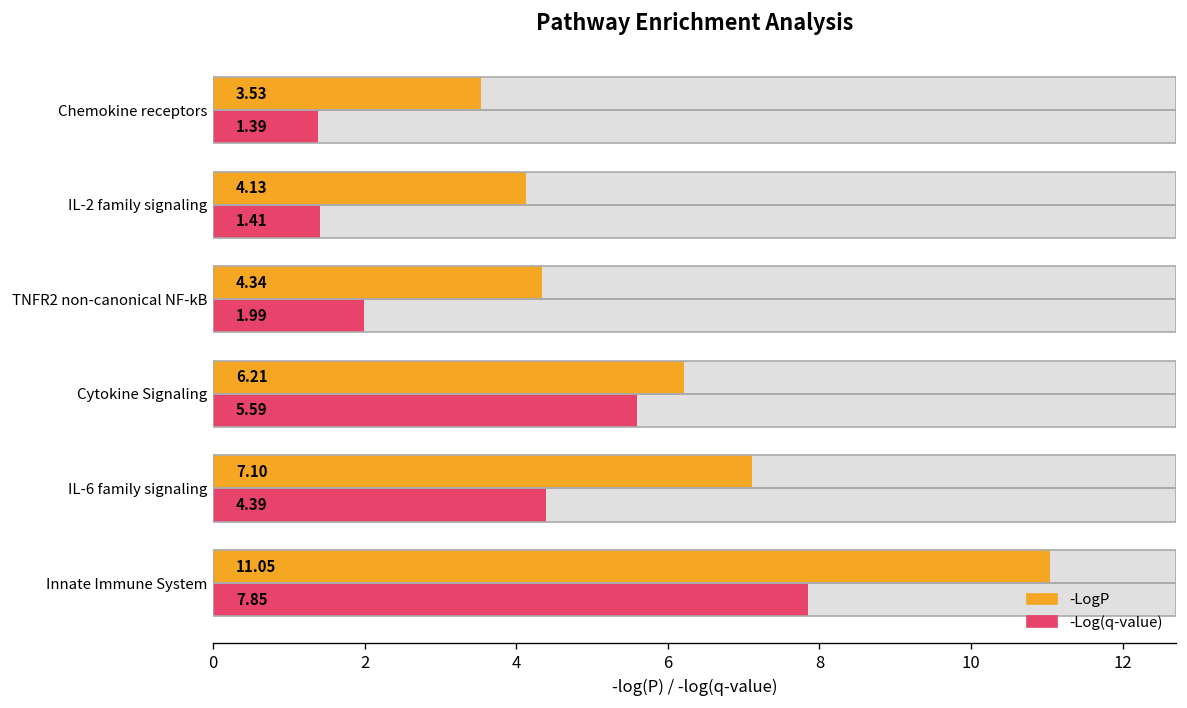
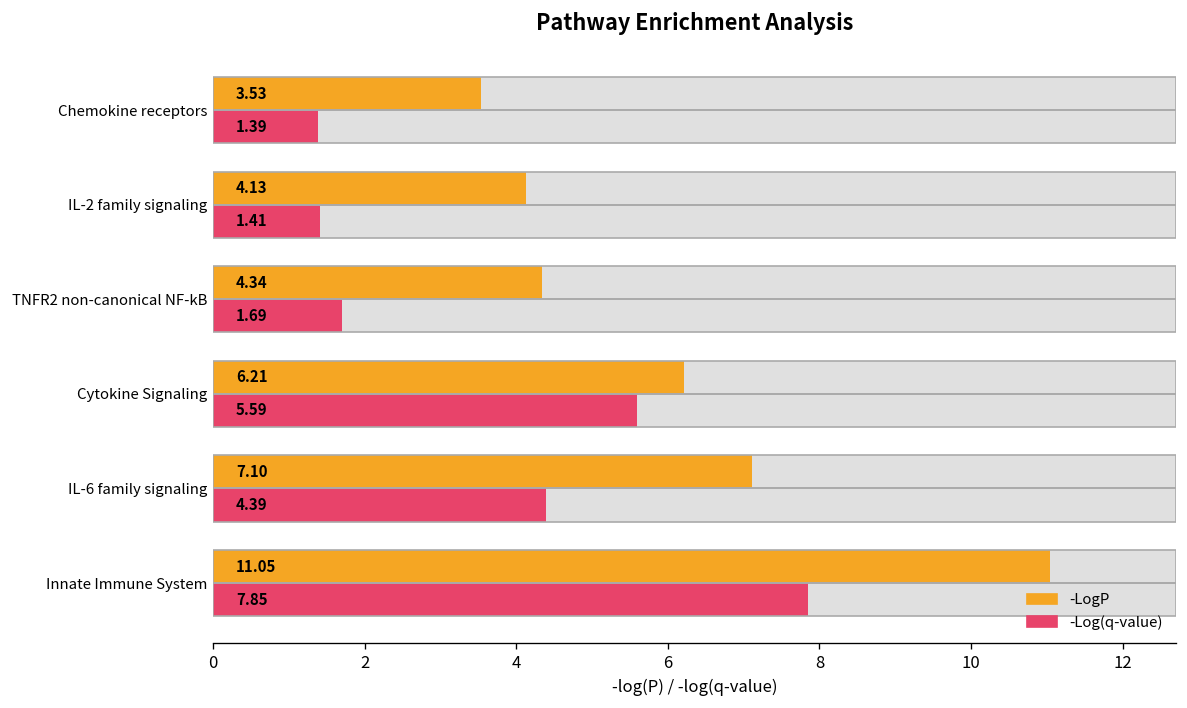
  {
    "-Log(q-value)": {
-     "TNFR2 non-canonical NF-kB": 1.99
+     "TNFR2 non-canonical NF-kB": 1.69
    }
  }
